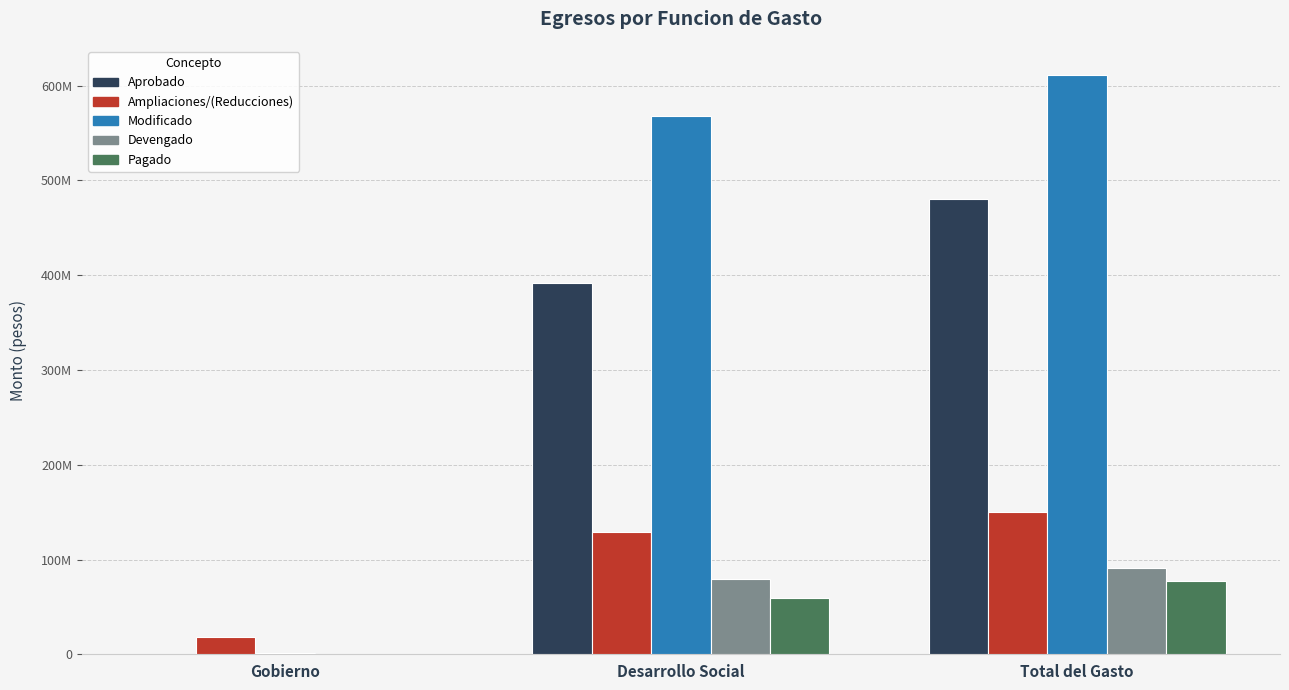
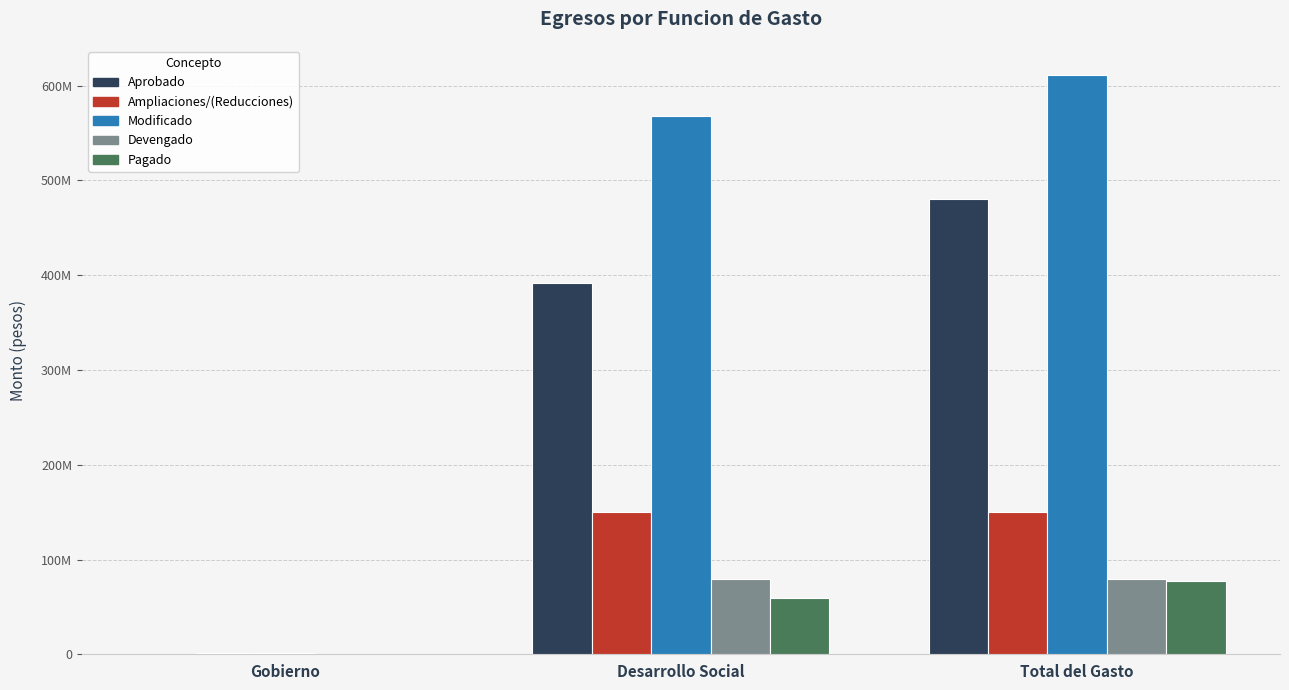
  {
    "Aprobado": {
      "Gobierno": 0,
      "Desarrollo Social": 390000000,
      "Total del Gasto": 480000000
    },
    "Ampliaciones/(Reducciones)": {
-     "Gobierno": 20000000,
-     "Desarrollo Social": 130000000,
+     "Gobierno": 0,
+     "Desarrollo Social": 150000000,
      "Total del Gasto": 150000000
    },
    "Modificado": {
      "Desarrollo Social": 570000000,
      "Total del Gasto": 610000000
    },
    "Devengado": {
      "Gobierno": 0,
      "Desarrollo Social": 80000000,
-     "Total del Gasto": 90000000
+     "Total del Gasto": 80000000
    },
    "Pagado": {
      "Gobierno": 0,
      "Desarrollo Social": 60000000,
      "Total del Gasto": 80000000
    }
  }
